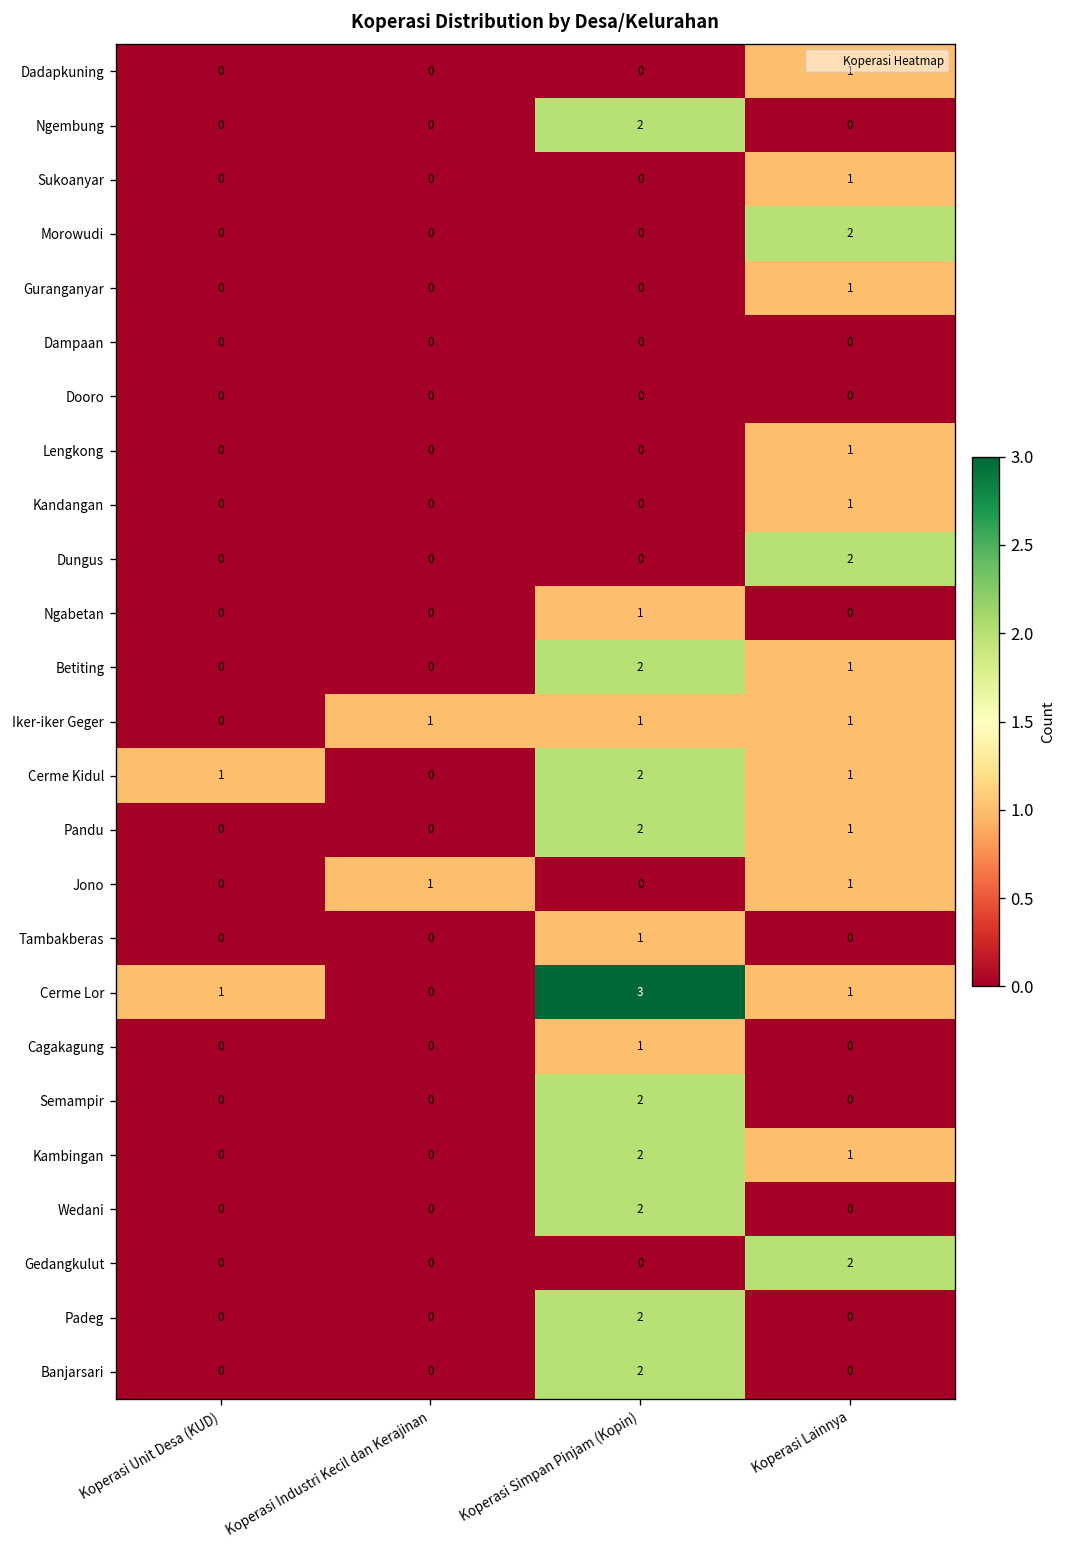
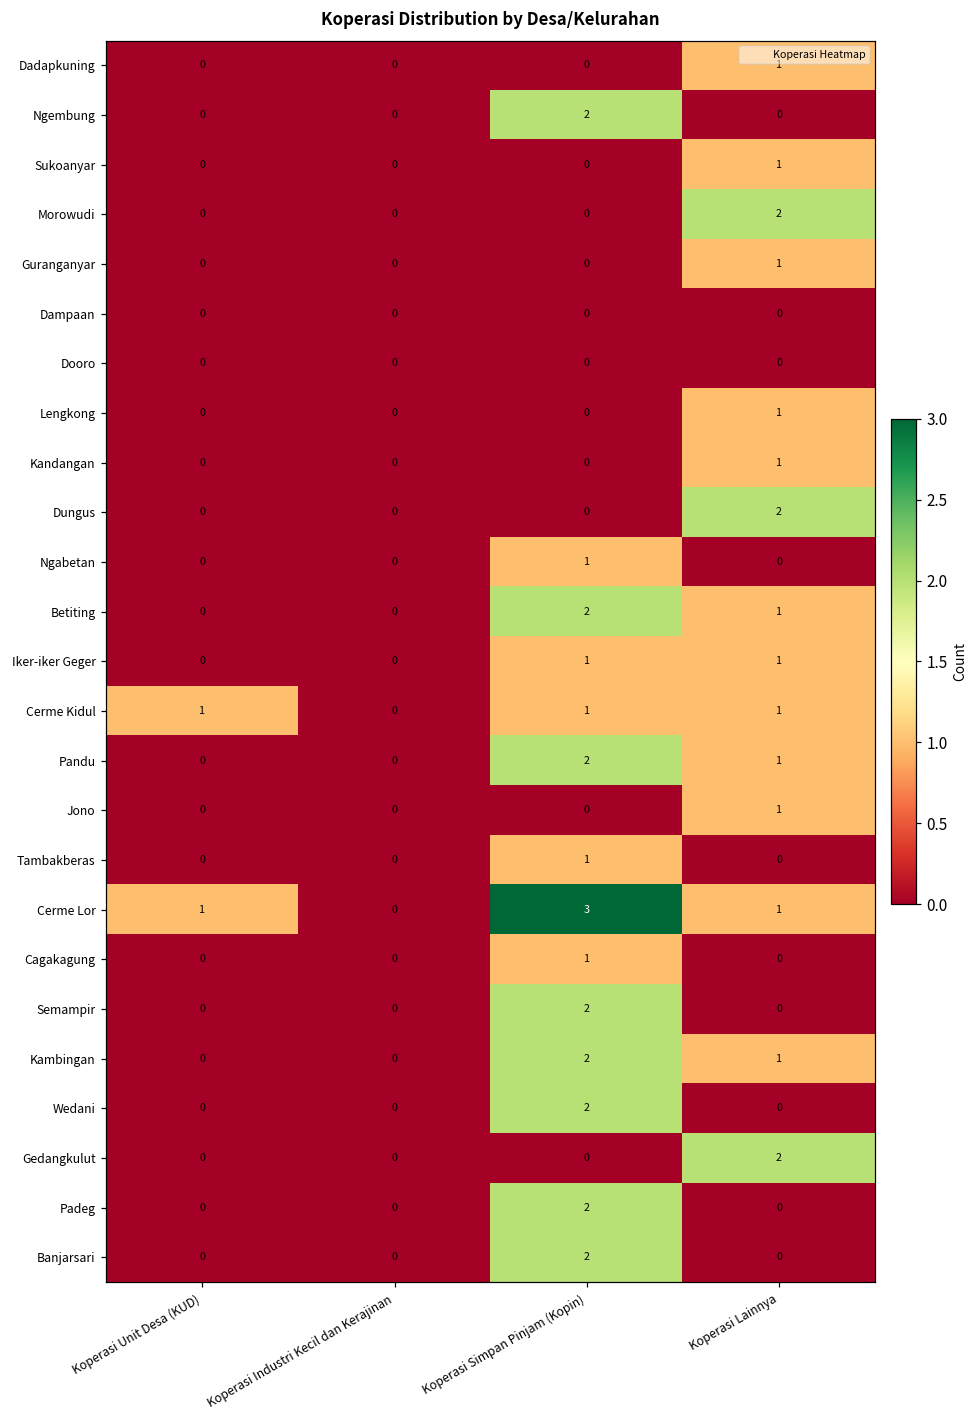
  {
    "Dadapkuning": {
      "Koperasi Unit Desa (KUD)": 0,
      "Koperasi Industri Kecil dan Kerajinan": 0,
      "Koperasi Simpan Pinjam (Kopin)": 0
    },
    "Ngembung": {
      "Koperasi Unit Desa (KUD)": 0,
      "Koperasi Industri Kecil dan Kerajinan": 0,
      "Koperasi Simpan Pinjam (Kopin)": 2,
      "Koperasi Lainnya": 0
    },
    "Sukoanyar": {
      "Koperasi Unit Desa (KUD)": 0,
      "Koperasi Industri Kecil dan Kerajinan": 0,
      "Koperasi Simpan Pinjam (Kopin)": 0,
      "Koperasi Lainnya": 1
    },
    "Morowudi": {
      "Koperasi Unit Desa (KUD)": 0,
      "Koperasi Industri Kecil dan Kerajinan": 0,
      "Koperasi Simpan Pinjam (Kopin)": 0,
      "Koperasi Lainnya": 2
    },
    "Guranganyar": {
      "Koperasi Unit Desa (KUD)": 0,
      "Koperasi Industri Kecil dan Kerajinan": 0,
      "Koperasi Simpan Pinjam (Kopin)": 0,
      "Koperasi Lainnya": 1
    },
    "Dampaan": {
      "Koperasi Unit Desa (KUD)": 0,
      "Koperasi Industri Kecil dan Kerajinan": 0,
      "Koperasi Simpan Pinjam (Kopin)": 0,
      "Koperasi Lainnya": 0
    },
    "Dooro": {
      "Koperasi Unit Desa (KUD)": 0,
      "Koperasi Industri Kecil dan Kerajinan": 0,
      "Koperasi Simpan Pinjam (Kopin)": 0,
      "Koperasi Lainnya": 0
    },
    "Lengkong": {
      "Koperasi Unit Desa (KUD)": 0,
      "Koperasi Industri Kecil dan Kerajinan": 0,
      "Koperasi Simpan Pinjam (Kopin)": 0,
      "Koperasi Lainnya": 1
    },
    "Kandangan": {
      "Koperasi Unit Desa (KUD)": 0,
      "Koperasi Industri Kecil dan Kerajinan": 0,
      "Koperasi Simpan Pinjam (Kopin)": 0,
      "Koperasi Lainnya": 1
    },
    "Dungus": {
      "Koperasi Unit Desa (KUD)": 0,
      "Koperasi Industri Kecil dan Kerajinan": 0,
      "Koperasi Simpan Pinjam (Kopin)": 0,
      "Koperasi Lainnya": 2
    },
    "Ngabetan": {
      "Koperasi Unit Desa (KUD)": 0,
      "Koperasi Industri Kecil dan Kerajinan": 0,
      "Koperasi Simpan Pinjam (Kopin)": 1,
      "Koperasi Lainnya": 0
    },
    "Betiting": {
      "Koperasi Unit Desa (KUD)": 0,
      "Koperasi Industri Kecil dan Kerajinan": 0,
      "Koperasi Simpan Pinjam (Kopin)": 2,
      "Koperasi Lainnya": 1
    },
    "Iker-iker Geger": {
      "Koperasi Unit Desa (KUD)": 0,
-     "Koperasi Industri Kecil dan Kerajinan": 1,
+     "Koperasi Industri Kecil dan Kerajinan": 0,
      "Koperasi Simpan Pinjam (Kopin)": 1,
      "Koperasi Lainnya": 1
    },
    "Cerme Kidul": {
      "Koperasi Unit Desa (KUD)": 1,
      "Koperasi Industri Kecil dan Kerajinan": 0,
-     "Koperasi Simpan Pinjam (Kopin)": 2,
+     "Koperasi Simpan Pinjam (Kopin)": 1,
      "Koperasi Lainnya": 1
    },
    "Pandu": {
      "Koperasi Unit Desa (KUD)": 0,
      "Koperasi Industri Kecil dan Kerajinan": 0,
      "Koperasi Simpan Pinjam (Kopin)": 2,
      "Koperasi Lainnya": 1
    },
    "Jono": {
      "Koperasi Unit Desa (KUD)": 0,
-     "Koperasi Industri Kecil dan Kerajinan": 1,
+     "Koperasi Industri Kecil dan Kerajinan": 0,
      "Koperasi Simpan Pinjam (Kopin)": 0,
      "Koperasi Lainnya": 1
    },
    "Tambakberas": {
      "Koperasi Unit Desa (KUD)": 0,
      "Koperasi Industri Kecil dan Kerajinan": 0,
      "Koperasi Simpan Pinjam (Kopin)": 1,
      "Koperasi Lainnya": 0
    },
    "Cerme Lor": {
      "Koperasi Unit Desa (KUD)": 1,
      "Koperasi Industri Kecil dan Kerajinan": 0,
      "Koperasi Simpan Pinjam (Kopin)": 3,
      "Koperasi Lainnya": 1
    },
    "Cagakagung": {
      "Koperasi Unit Desa (KUD)": 0,
      "Koperasi Industri Kecil dan Kerajinan": 0,
      "Koperasi Simpan Pinjam (Kopin)": 1,
      "Koperasi Lainnya": 0
    },
    "Semampir": {
      "Koperasi Unit Desa (KUD)": 0,
      "Koperasi Industri Kecil dan Kerajinan": 0,
      "Koperasi Simpan Pinjam (Kopin)": 2,
      "Koperasi Lainnya": 0
    },
    "Kambingan": {
      "Koperasi Unit Desa (KUD)": 0,
      "Koperasi Industri Kecil dan Kerajinan": 0,
      "Koperasi Simpan Pinjam (Kopin)": 2,
      "Koperasi Lainnya": 1
    },
    "Wedani": {
      "Koperasi Unit Desa (KUD)": 0,
      "Koperasi Industri Kecil dan Kerajinan": 0,
      "Koperasi Simpan Pinjam (Kopin)": 2,
      "Koperasi Lainnya": 0
    },
    "Gedangkulut": {
      "Koperasi Unit Desa (KUD)": 0,
      "Koperasi Industri Kecil dan Kerajinan": 0,
      "Koperasi Simpan Pinjam (Kopin)": 0,
      "Koperasi Lainnya": 2
    },
    "Padeg": {
      "Koperasi Unit Desa (KUD)": 0,
      "Koperasi Industri Kecil dan Kerajinan": 0,
      "Koperasi Simpan Pinjam (Kopin)": 2,
      "Koperasi Lainnya": 0
    },
    "Banjarsari": {
      "Koperasi Unit Desa (KUD)": 0,
      "Koperasi Industri Kecil dan Kerajinan": 0,
      "Koperasi Simpan Pinjam (Kopin)": 2,
      "Koperasi Lainnya": 0
    }
  }
